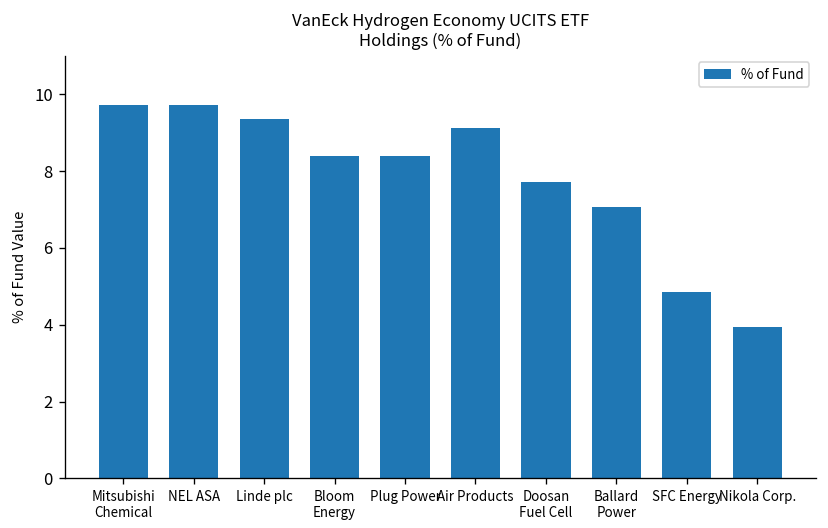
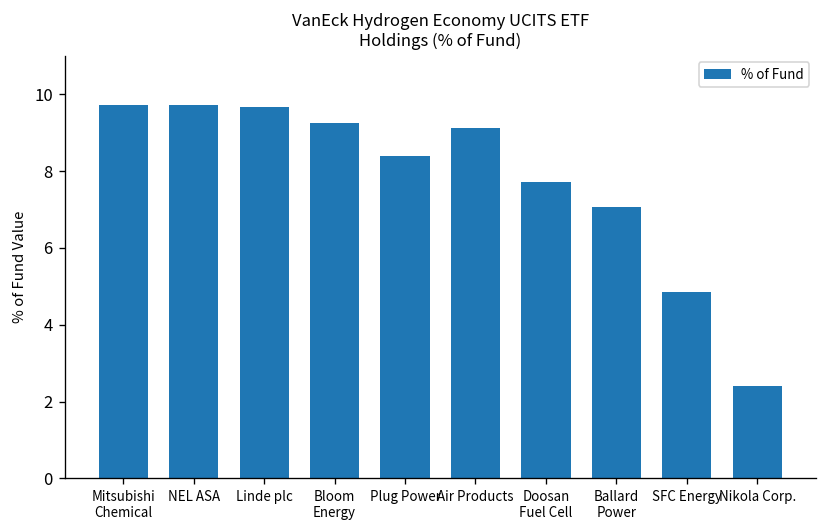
  {
    "Mitsubishi Chemical": 9.7,
    "NEL ASA": 9.7,
-   "Linde plc": 9.3,
-   "Bloom Energy": 8.4,
+   "Linde plc": 9.7,
+   "Bloom Energy": 9.2,
    "Plug Power": 8.4,
    "Air Products": 9.1,
    "Doosan Fuel Cell": 7.7,
    "Ballard Power": 7.1,
    "SFC Energy": 4.9,
-   "Nikola Corp.": 3.9
+   "Nikola Corp.": 2.4
  }
